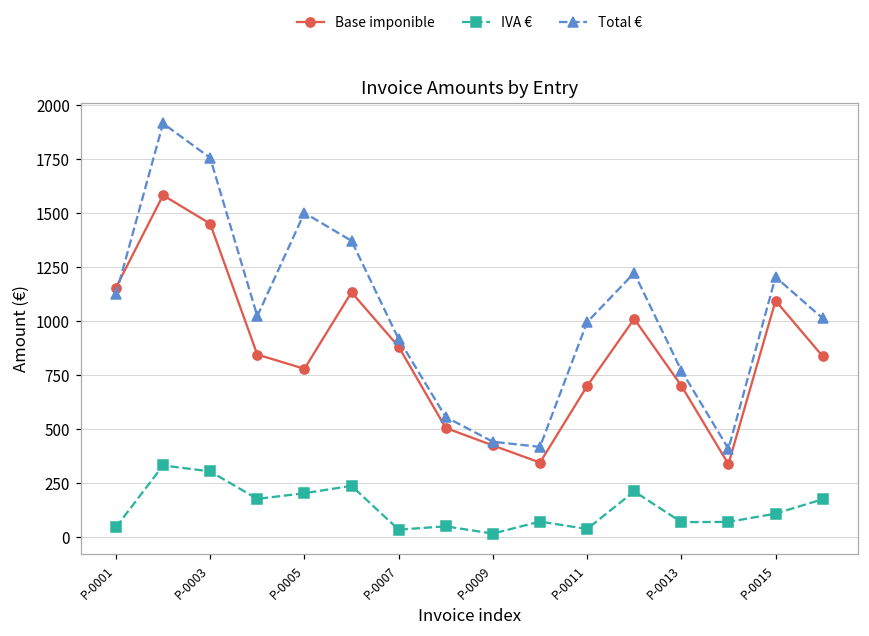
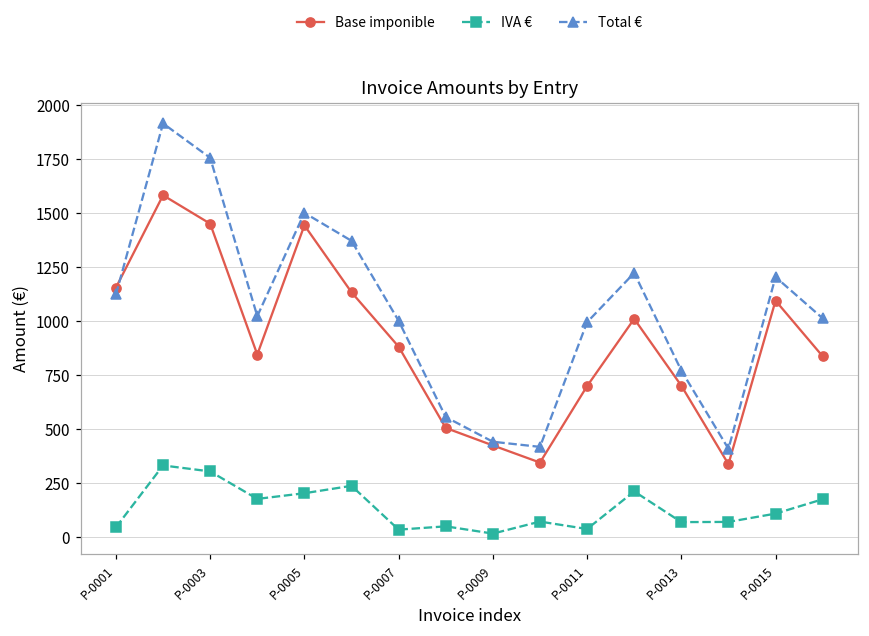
  {
    "Base imponible": {
      "P-0001": 1160,
      "P-0003": 1450,
-     "P-0005": 780,
+     "P-0005": 1440,
      "P-0007": 880,
      "P-0009": 430,
      "P-0011": 700,
      "P-0013": 700,
      "P-0015": 1090
    },
    "IVA €": {
      "P-0001": 50,
      "P-0003": 300,
      "P-0005": 200,
      "P-0007": 40,
      "P-0009": 20,
      "P-0011": 40,
      "P-0013": 70,
      "P-0015": 110
    },
    "Total €": {
      "P-0001": 1120,
      "P-0003": 1760,
      "P-0005": 1500,
-     "P-0007": 920,
+     "P-0007": 1000,
      "P-0009": 440,
      "P-0011": 1000,
      "P-0013": 770,
      "P-0015": 1200
    }
  }
